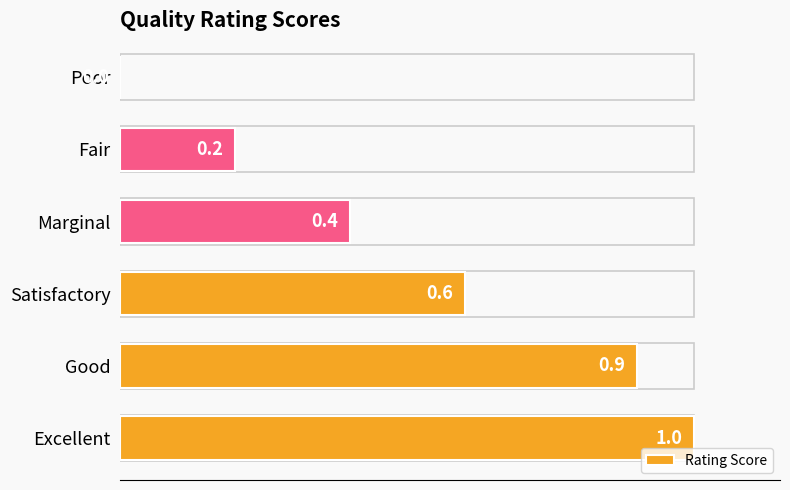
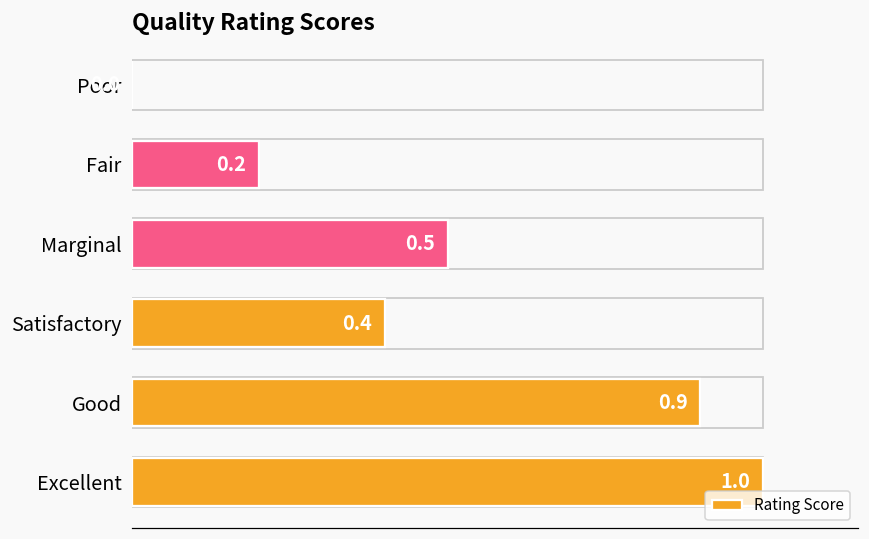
  {
    "Fair": 0.2,
-   "Marginal": 0.4,
-   "Satisfactory": 0.6,
+   "Marginal": 0.5,
+   "Satisfactory": 0.4,
    "Good": 0.9,
    "Excellent": 1.0
  }
